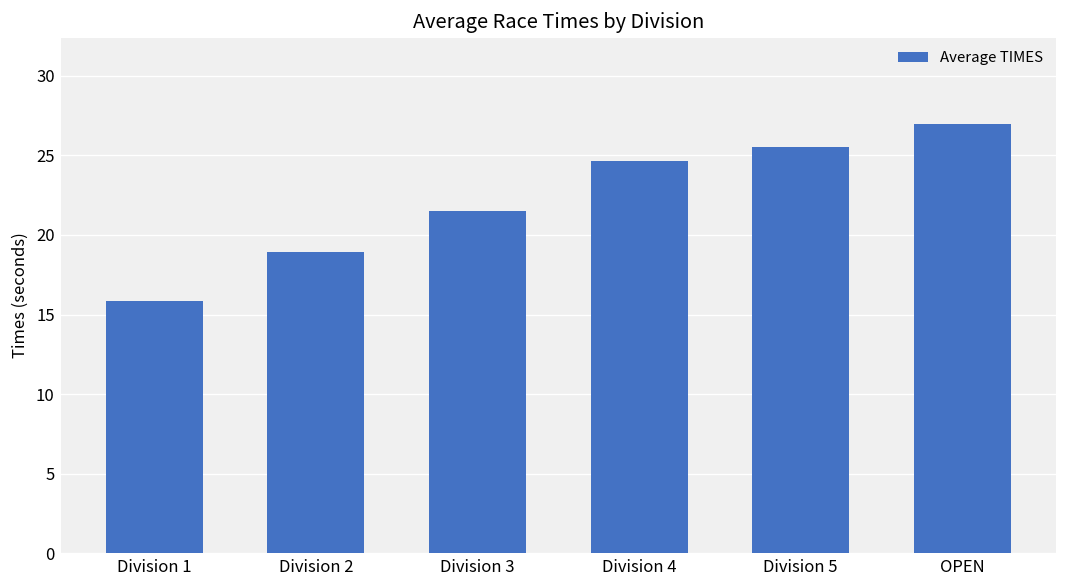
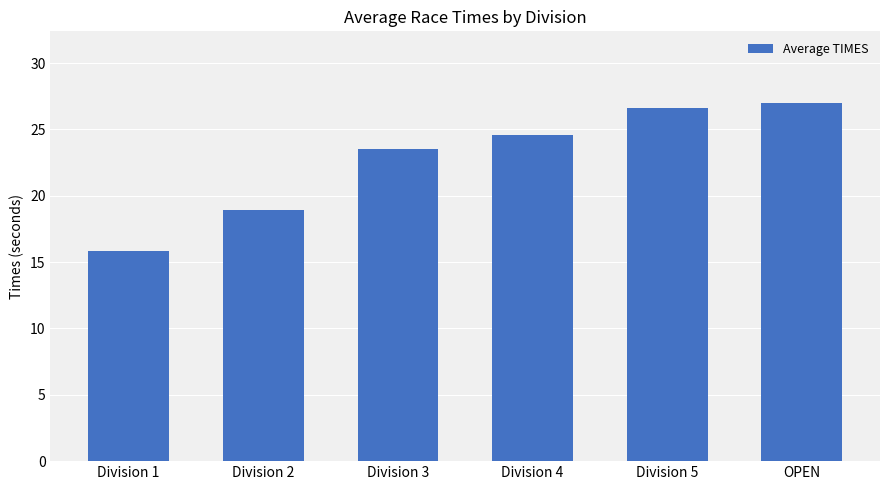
  {
    "Division 1": 15.9,
    "Division 2": 18.9,
-   "Division 3": 21.5,
+   "Division 3": 23.5,
    "Division 4": 24.6,
-   "Division 5": 25.5,
+   "Division 5": 26.6,
    "OPEN": 27.0
  }
